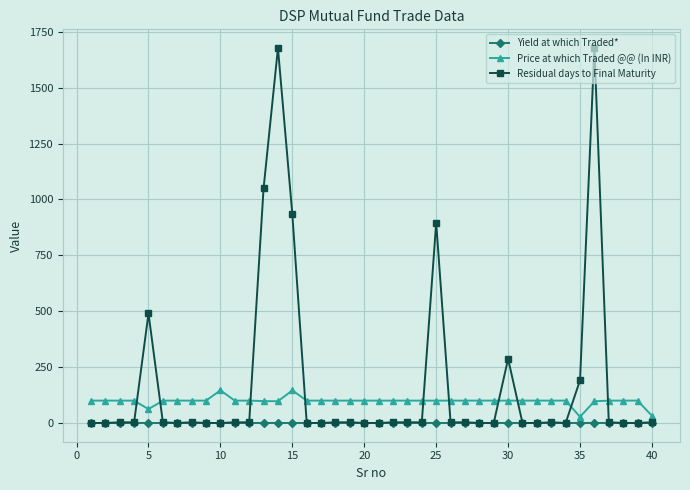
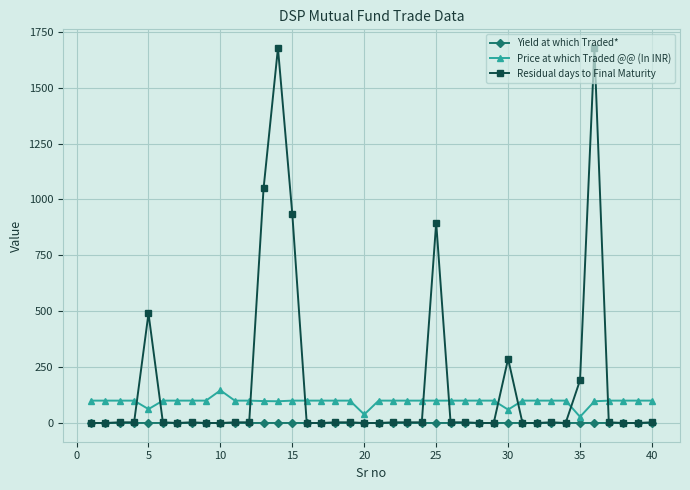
  {
    "Yield at which Traded*": {
      "5": 0,
      "15": 0,
      "25": 0,
      "30": 0,
      "35": 0
    },
    "Price at which Traded @@ (In INR)": {
      "5": 60,
      "10": 150,
-     "15": 150,
-     "20": 100,
+     "15": 100,
+     "20": 40,
      "25": 100,
-     "30": 100,
+     "30": 60,
      "35": 30,
-     "40": 30
+     "40": 100
    },
    "Residual days to Final Maturity": {
      "5": 490,
      "15": 930,
      "25": 900,
      "30": 290,
      "35": 190
    }
  }
